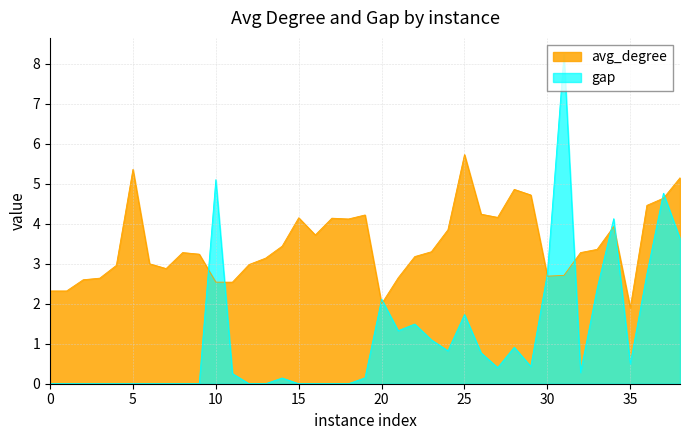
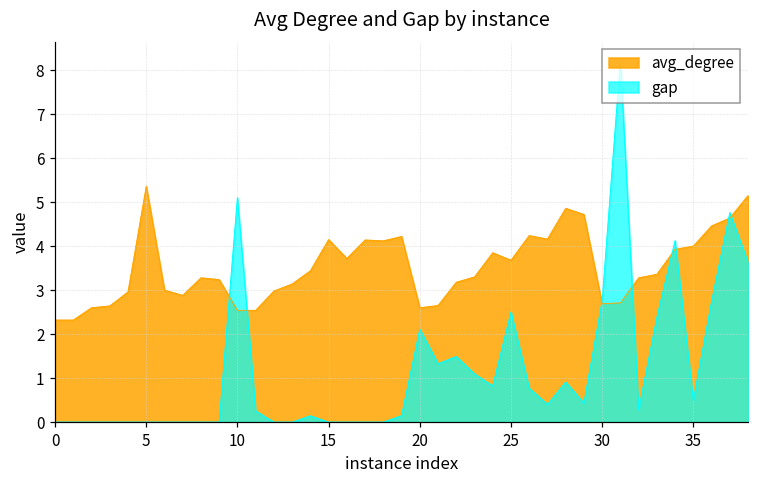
  {
    "avg_degree": {
      "0": 2.3,
      "5": 5.4,
      "10": 2.5,
      "15": 4.2,
-     "20": 2.0,
-     "25": 5.7,
+     "20": 2.6,
+     "25": 3.7,
      "30": 2.7,
-     "35": 1.9
+     "35": 4.0
    },
    "gap": {
      "0": 0.0,
      "5": 0.0,
      "10": 5.1,
      "15": 0.0,
      "20": 2.1,
-     "25": 1.7,
+     "25": 2.5,
      "30": 2.8,
      "35": 0.5
    }
  }
